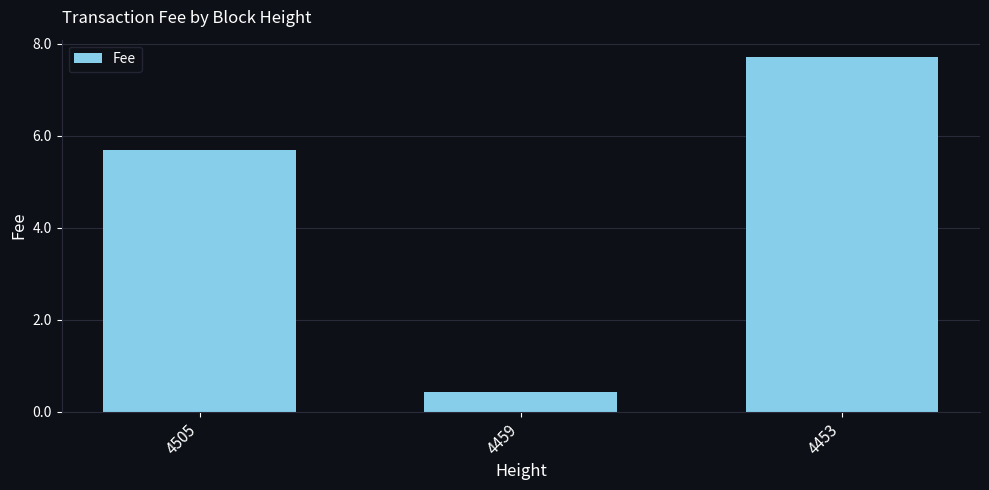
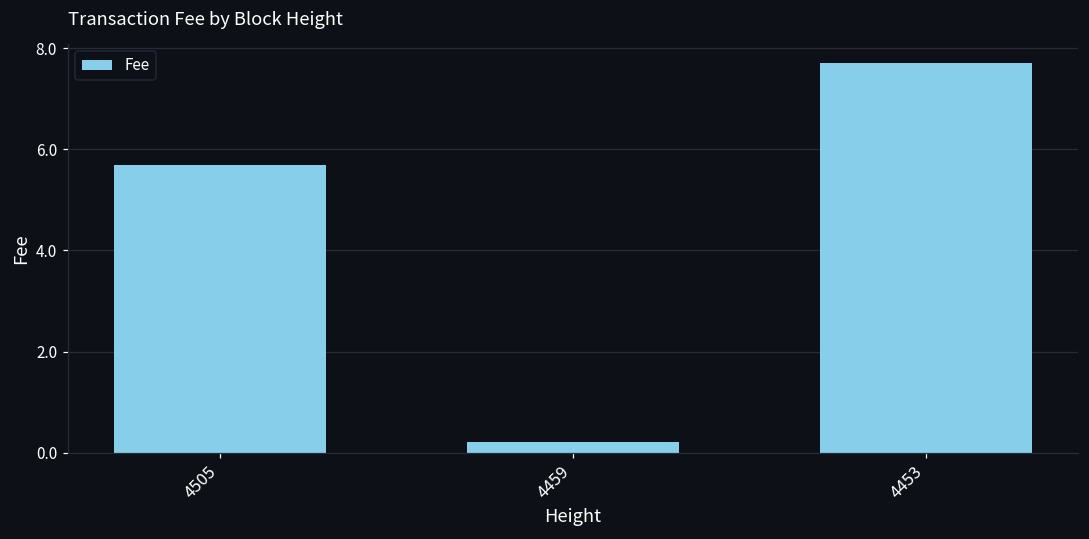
  {
    "4505": 5.7,
-   "4459": 0.4,
+   "4459": 0.2,
    "4453": 7.7
  }
